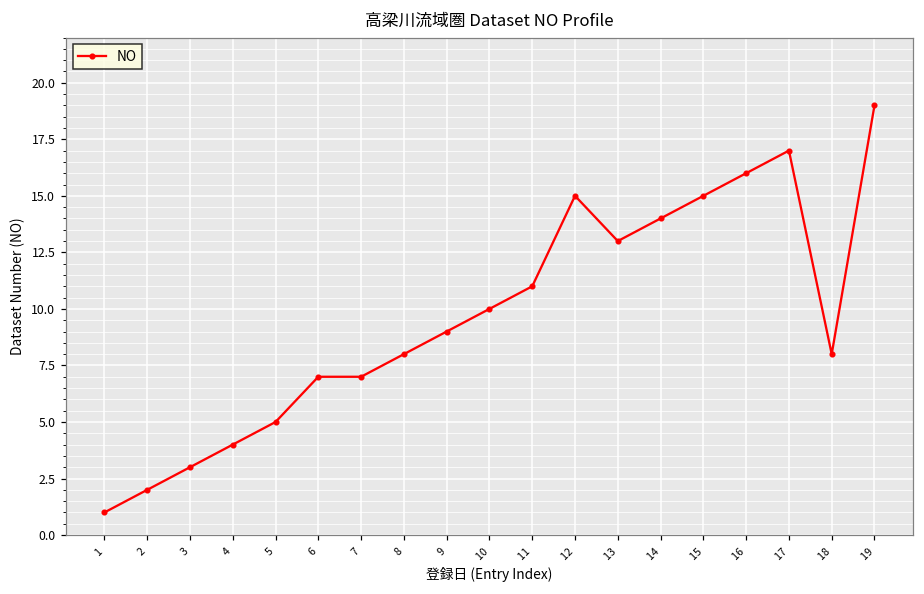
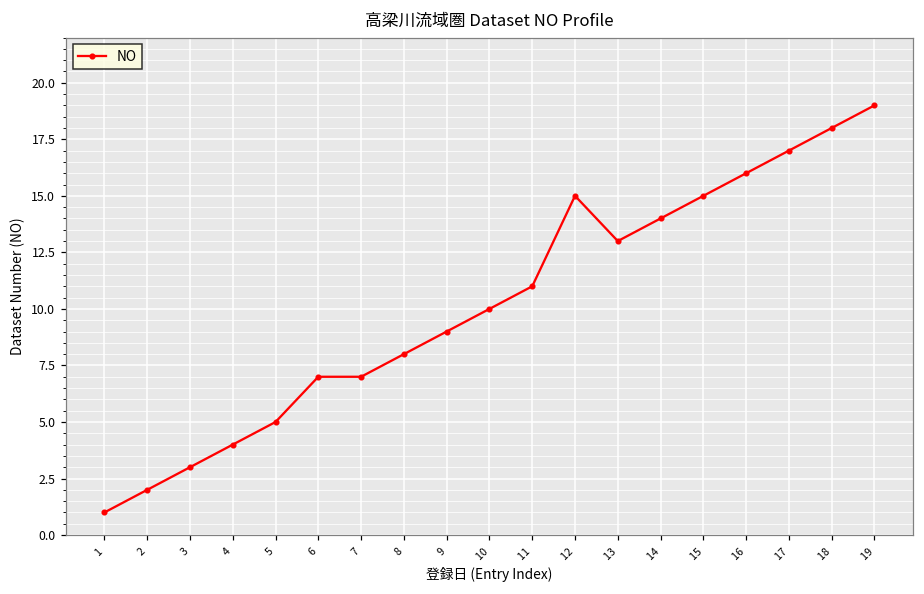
  {
    "1": 1,
    "2": 2,
    "3": 3,
    "4": 4,
    "5": 5,
    "6": 7,
    "7": 7,
    "8": 8,
    "9": 9,
    "10": 10,
    "11": 11,
    "12": 15,
    "13": 13,
    "14": 14,
    "15": 15,
    "16": 16,
    "17": 17,
-   "18": 8,
+   "18": 18,
    "19": 19
  }
